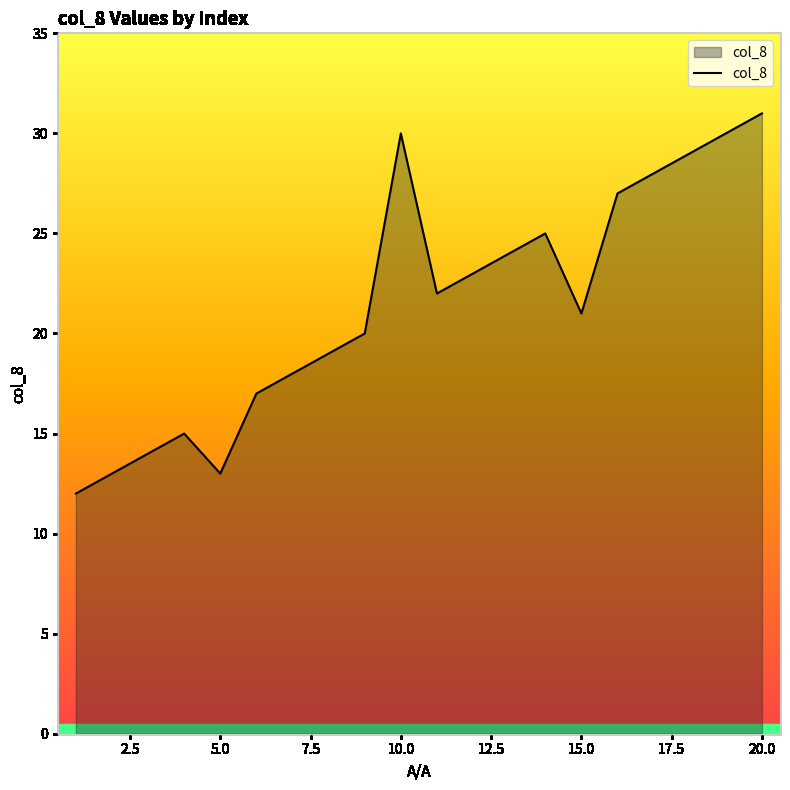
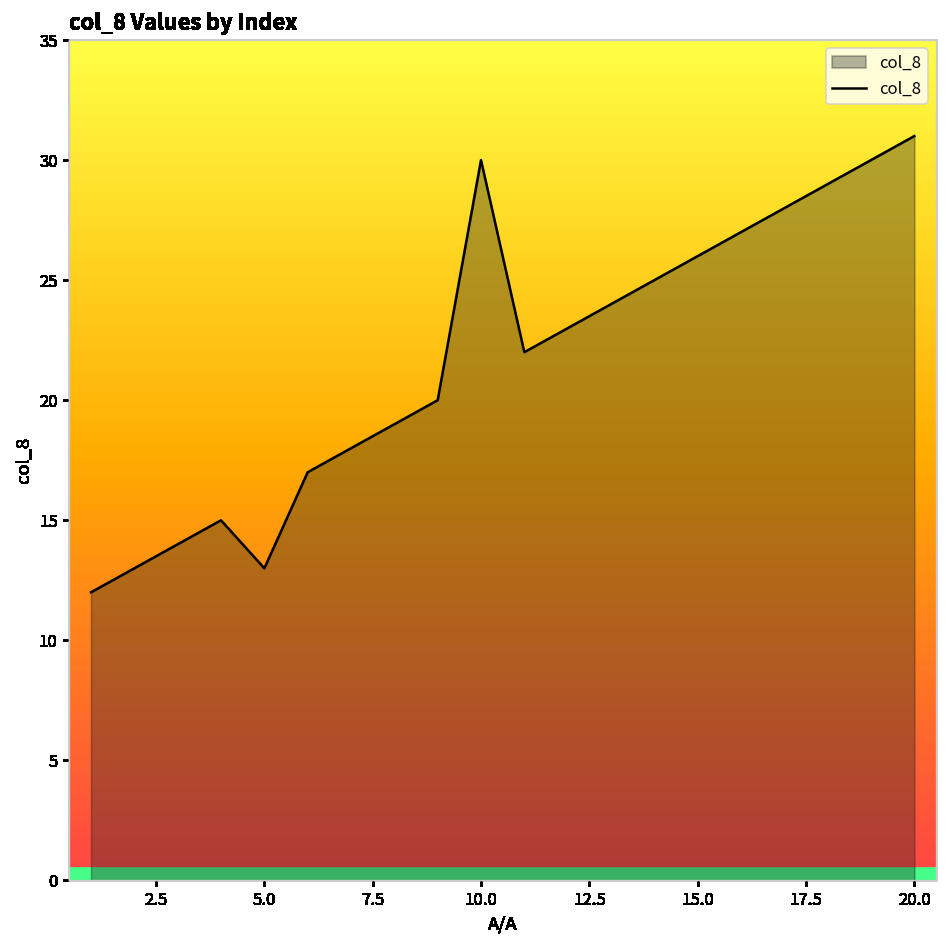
  {
    "5.0": 13,
    "10.0": 30,
-   "15.0": 21,
+   "15.0": 26,
    "20.0": 31
  }
